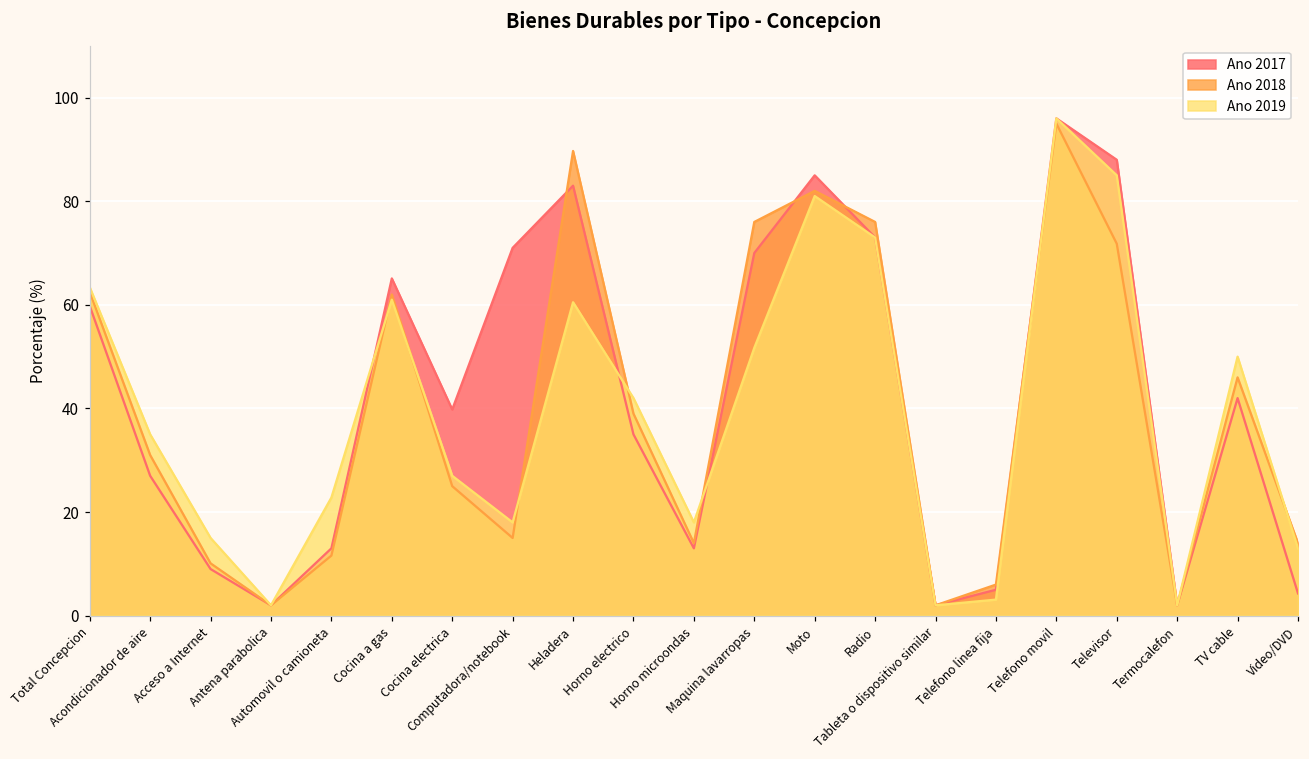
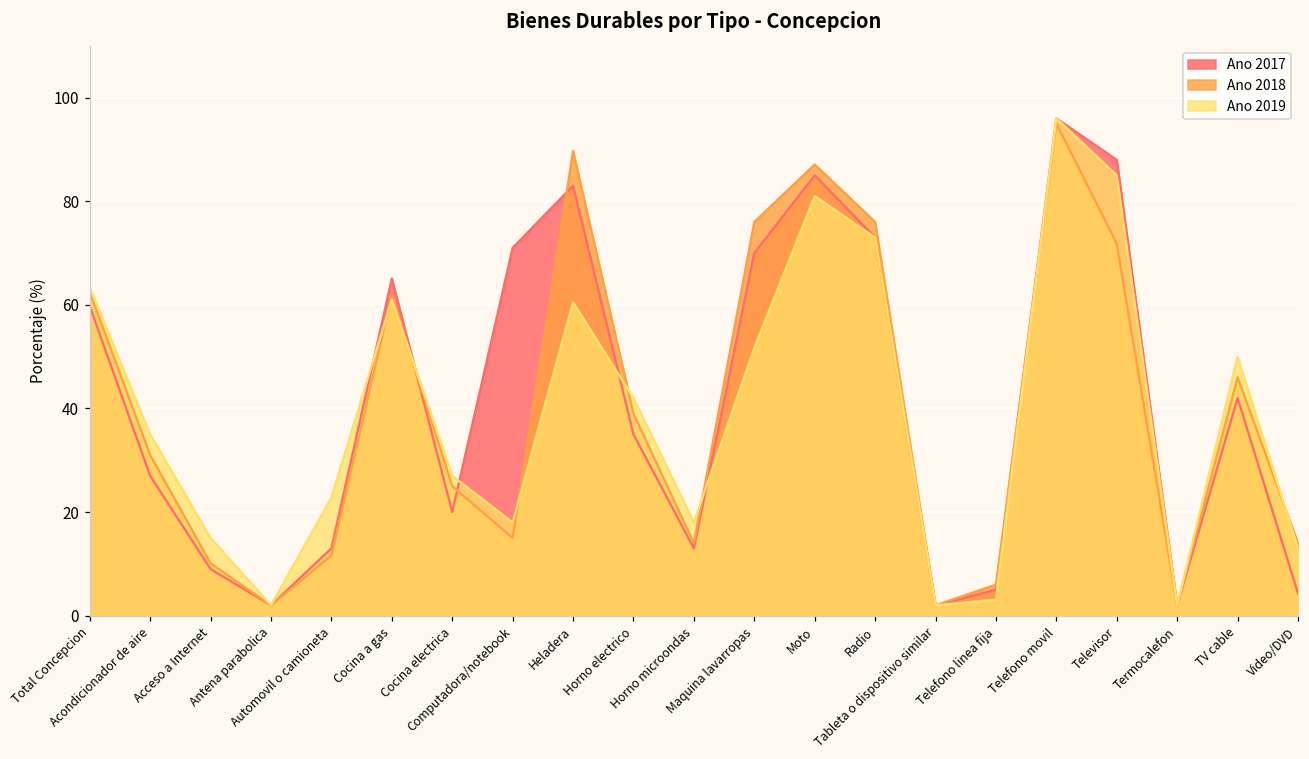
  {
    "Ano 2017": {
      "Total Concepcion": 60,
      "Acondicionador de aire": 27,
      "Acceso a Internet": 9,
      "Automovil o camioneta": 13,
      "Cocina a gas": 65,
-     "Cocina electrica": 40,
+     "Cocina electrica": 20,
      "Computadora/notebook": 71,
      "Heladera": 83,
      "Horno electrico": 35,
      "Horno microondas": 13,
      "Maquina lavarropas": 70,
      "Moto": 85,
      "Telefono linea fija": 5,
      "Televisor": 88,
      "TV cable": 42,
      "Video/DVD": 4
    },
    "Ano 2018": {
      "Total Concepcion": 62,
      "Acondicionador de aire": 31,
      "Acceso a Internet": 10,
      "Automovil o camioneta": 12,
      "Cocina a gas": 62,
      "Cocina electrica": 25,
      "Computadora/notebook": 15,
      "Heladera": 90,
      "Horno electrico": 39,
      "Horno microondas": 14,
      "Maquina lavarropas": 76,
-     "Moto": 82,
+     "Moto": 87,
      "Radio": 76,
      "Telefono linea fija": 6,
      "Telefono movil": 95,
      "Televisor": 72,
      "TV cable": 46,
      "Video/DVD": 14
    },
    "Ano 2019": {
      "Total Concepcion": 63,
      "Acondicionador de aire": 35,
      "Acceso a Internet": 15,
      "Automovil o camioneta": 23,
      "Cocina a gas": 61,
      "Cocina electrica": 27,
      "Computadora/notebook": 18,
      "Heladera": 61,
      "Horno electrico": 42,
      "Horno microondas": 18,
      "Maquina lavarropas": 52,
      "Moto": 81,
      "Telefono linea fija": 3,
      "Televisor": 85,
      "TV cable": 50,
      "Video/DVD": 13
    }
  }
